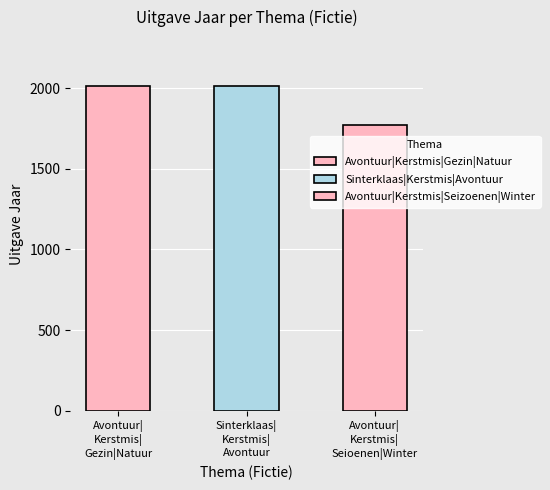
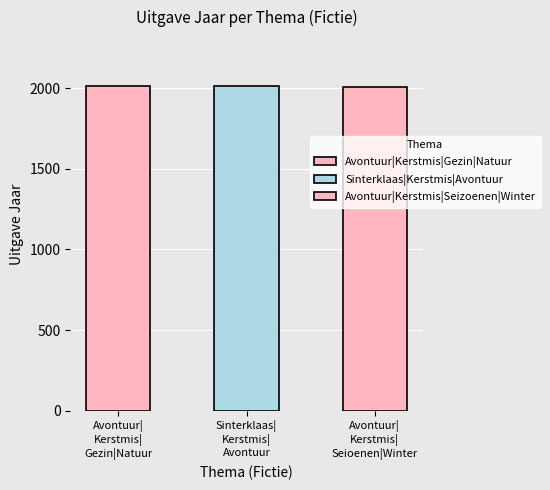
  {
    "Avontuur| Kerstmis| Gezin|Natuur": 2020,
    "Sinterklaas| Kerstmis| Avontuur": 2010,
-   "Avontuur| Kerstmis| Seioenen|Winter": 1770
+   "Avontuur| Kerstmis| Seioenen|Winter": 2010
  }
